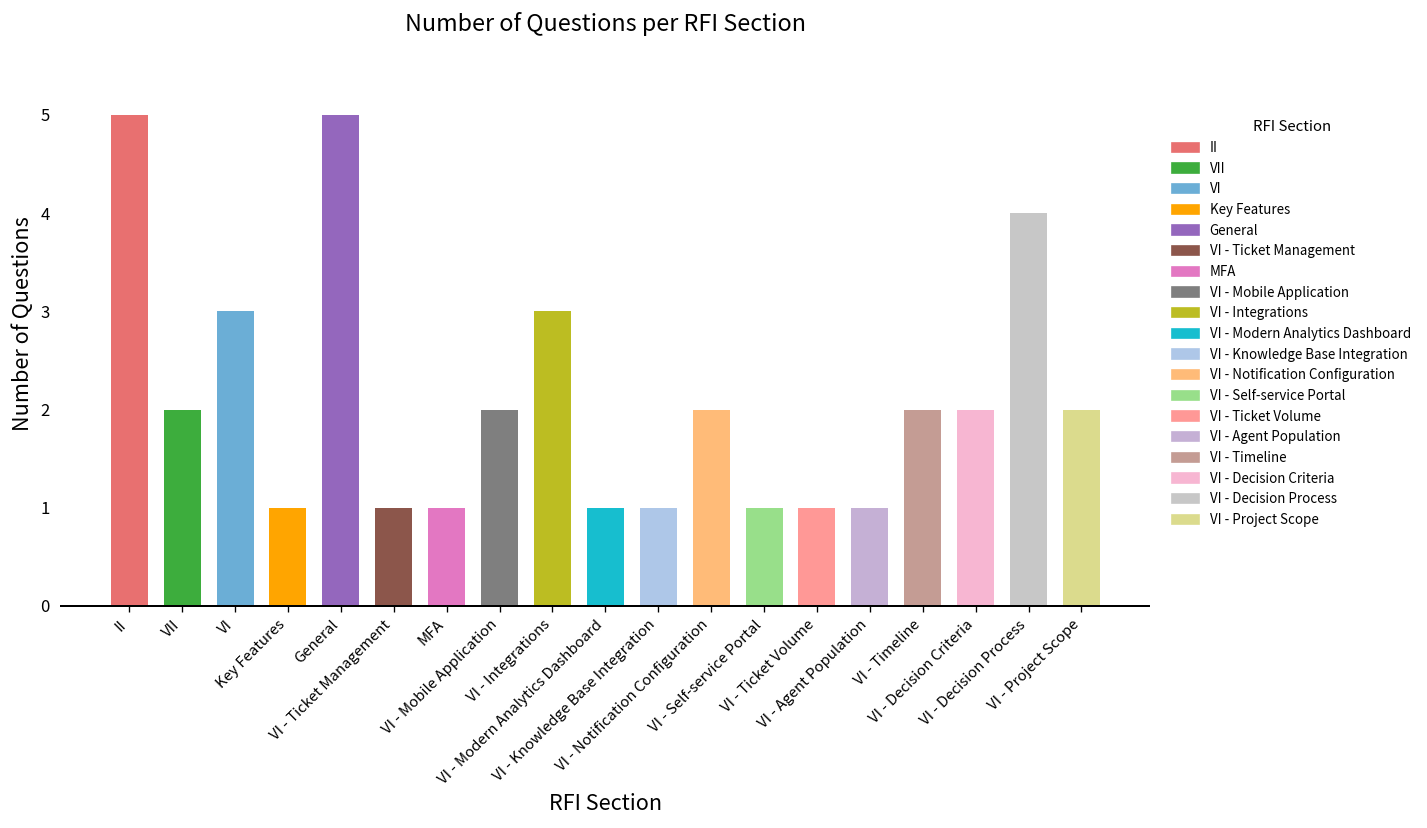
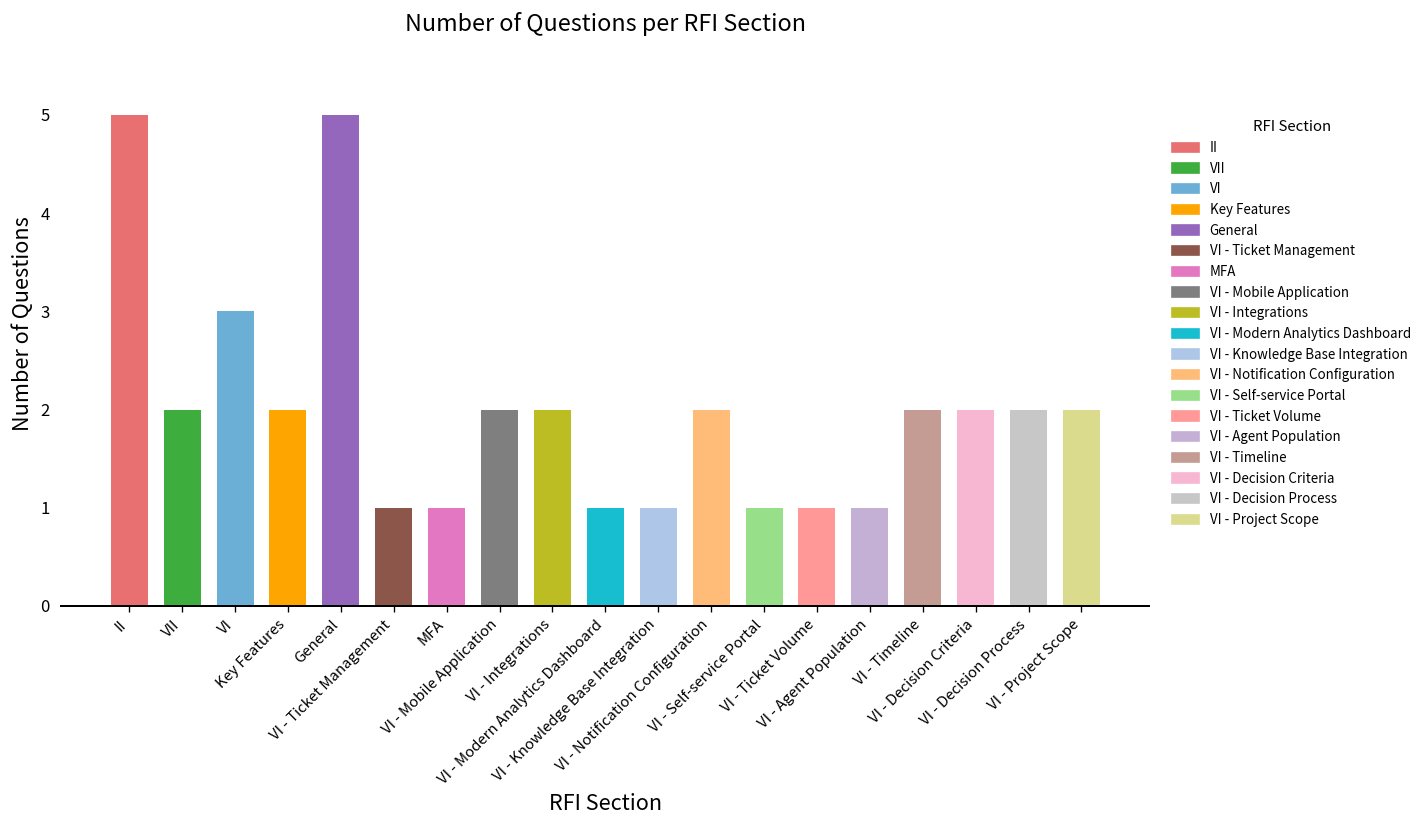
  {
    "II": 5,
    "VII": 2,
    "VI": 3,
-   "Key Features": 1,
+   "Key Features": 2,
    "General": 5,
    "VI - Ticket Management": 1,
    "MFA": 1,
    "VI - Mobile Application": 2,
-   "VI - Integrations": 3,
+   "VI - Integrations": 2,
    "VI - Modern Analytics Dashboard": 1,
    "VI - Knowledge Base Integration": 1,
    "VI - Notification Configuration": 2,
    "VI - Self-service Portal": 1,
    "VI - Ticket Volume": 1,
    "VI - Agent Population": 1,
    "VI - Timeline": 2,
    "VI - Decision Criteria": 2,
-   "VI - Decision Process": 4,
+   "VI - Decision Process": 2,
    "VI - Project Scope": 2
  }
